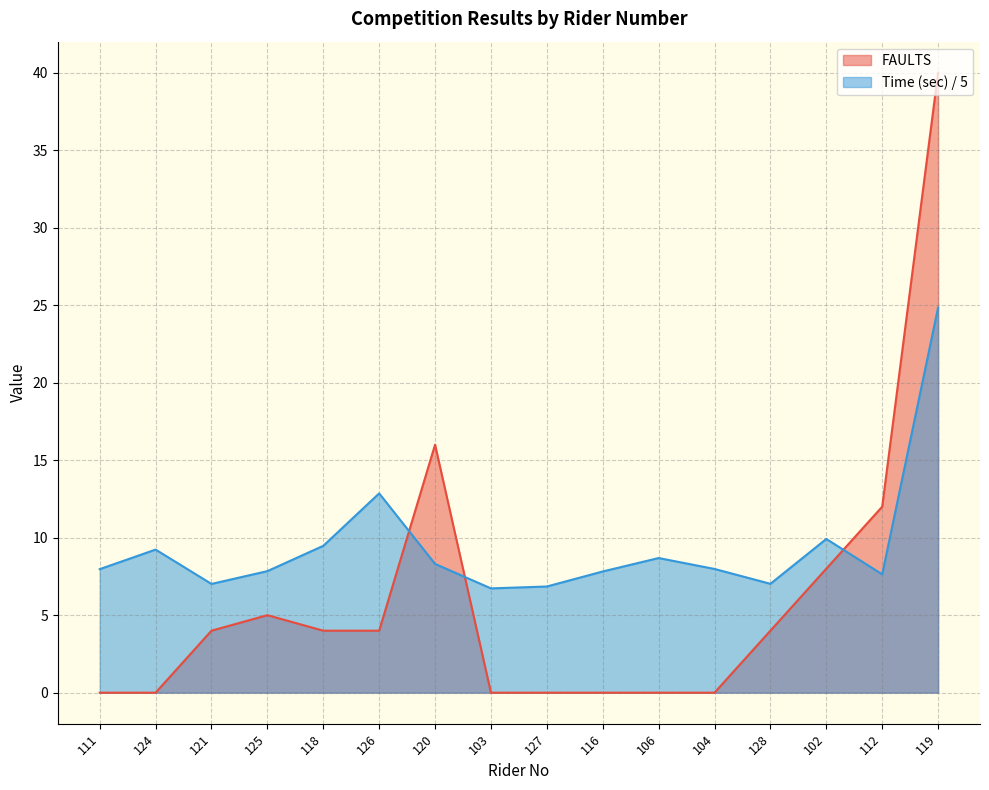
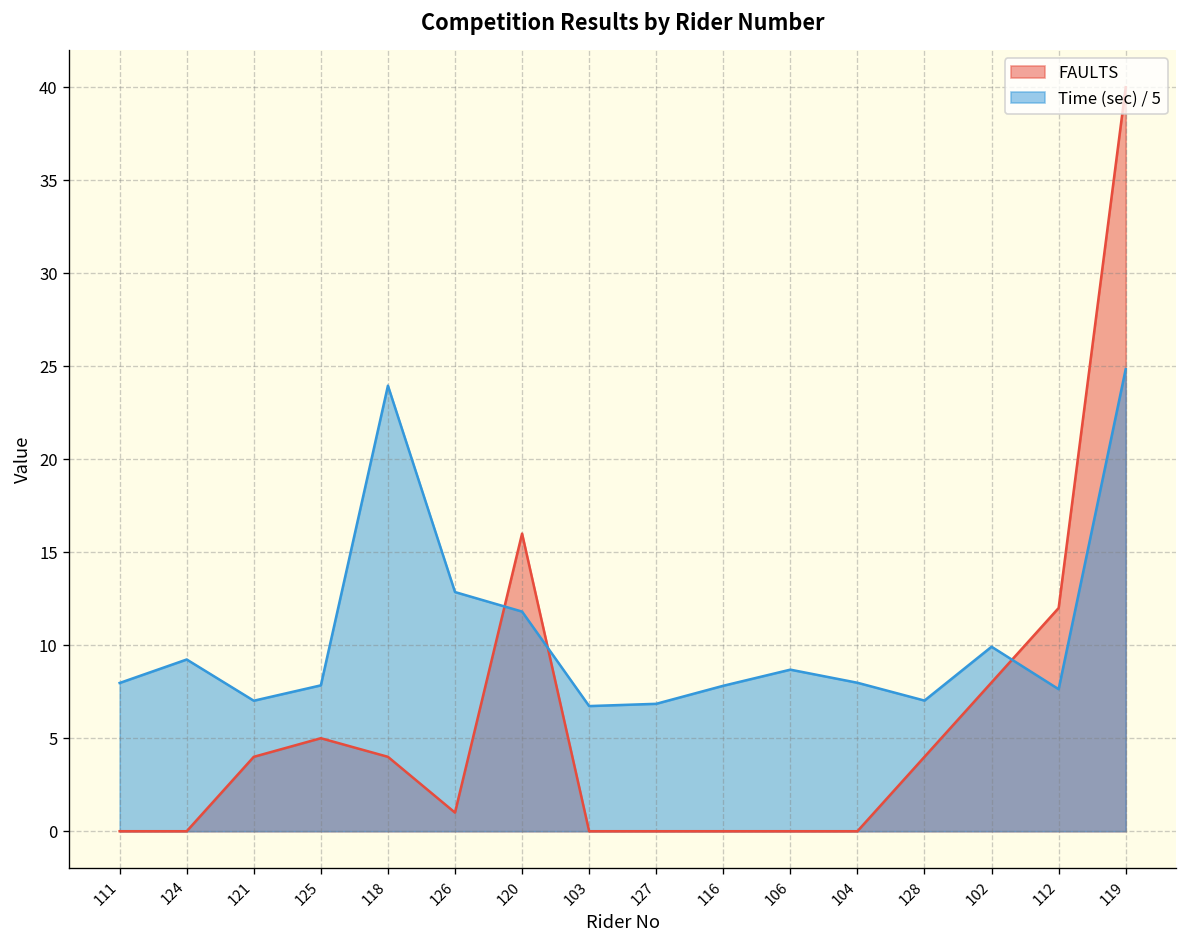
  {
    "FAULTS": {
      "111": 0,
      "124": 0,
      "121": 4,
      "125": 5,
      "118": 4,
-     "126": 4,
+     "126": 1,
      "120": 16,
      "103": 0,
      "127": 0,
      "116": 0,
      "106": 0,
      "104": 0,
      "128": 4,
      "102": 8,
      "112": 12
    },
    "Time (sec) / 5": {
      "111": 8.0,
      "124": 9.2,
      "121": 7.0,
      "125": 7.8,
-     "118": 9.5,
+     "118": 24.0,
      "126": 12.9,
-     "120": 8.3,
+     "120": 11.8,
      "103": 6.7,
      "127": 6.9,
      "116": 7.8,
      "106": 8.7,
      "104": 8.0,
      "128": 7.0,
      "102": 9.9,
      "112": 7.6,
      "119": 24.8
    }
  }
